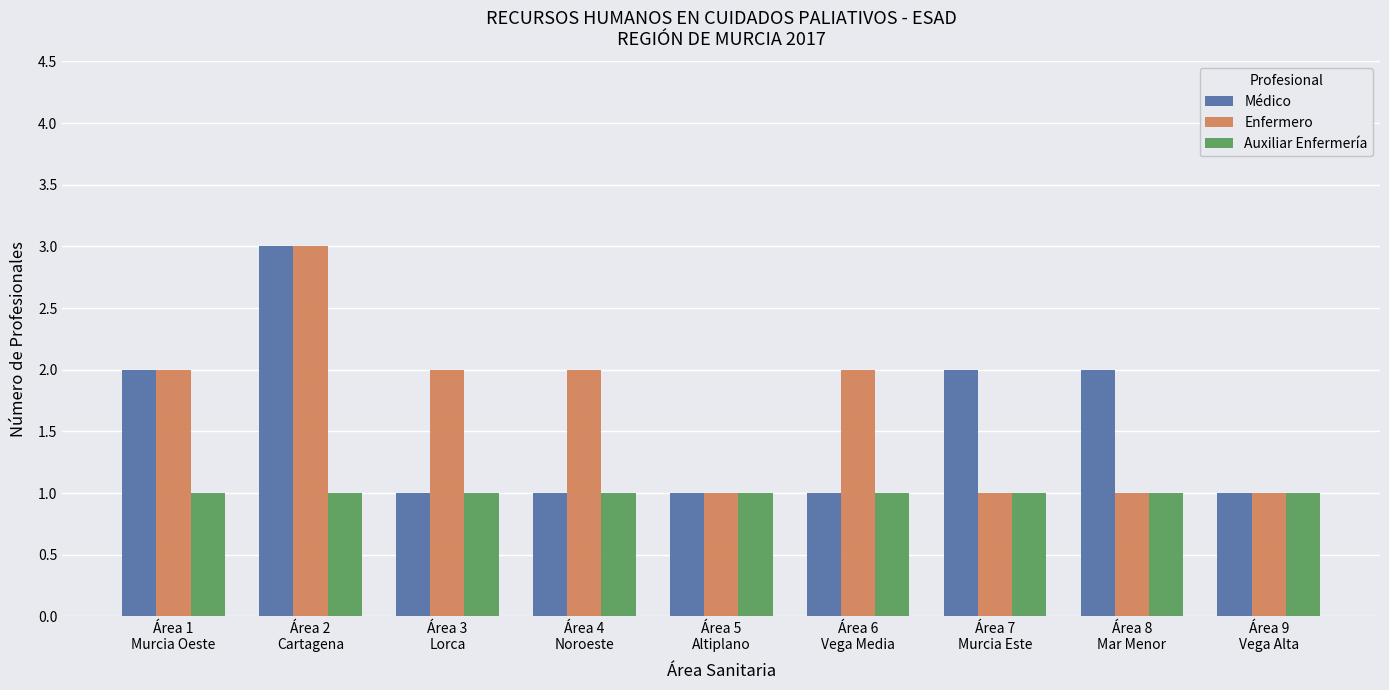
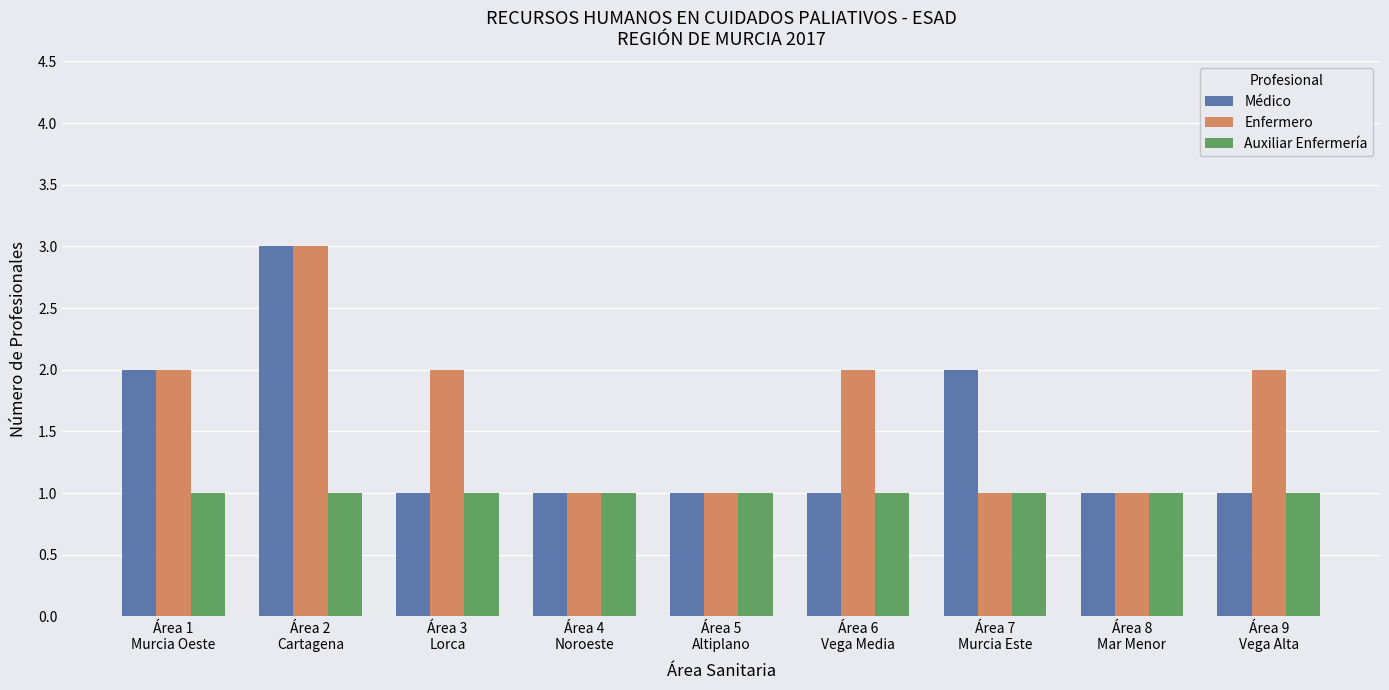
  {
    "Médico": {
      "Área 1 Murcia Oeste": 2,
      "Área 2 Cartagena": 3,
      "Área 3 Lorca": 1,
      "Área 4 Noroeste": 1,
      "Área 5 Altiplano": 1,
      "Área 6 Vega Media": 1,
      "Área 7 Murcia Este": 2,
-     "Área 8 Mar Menor": 2,
+     "Área 8 Mar Menor": 1,
      "Área 9 Vega Alta": 1
    },
    "Enfermero": {
      "Área 1 Murcia Oeste": 2,
      "Área 2 Cartagena": 3,
      "Área 3 Lorca": 2,
-     "Área 4 Noroeste": 2,
+     "Área 4 Noroeste": 1,
      "Área 5 Altiplano": 1,
      "Área 6 Vega Media": 2,
      "Área 7 Murcia Este": 1,
      "Área 8 Mar Menor": 1,
-     "Área 9 Vega Alta": 1
+     "Área 9 Vega Alta": 2
    },
    "Auxiliar Enfermería": {
      "Área 1 Murcia Oeste": 1,
      "Área 2 Cartagena": 1,
      "Área 3 Lorca": 1,
      "Área 4 Noroeste": 1,
      "Área 5 Altiplano": 1,
      "Área 6 Vega Media": 1,
      "Área 7 Murcia Este": 1,
      "Área 8 Mar Menor": 1,
      "Área 9 Vega Alta": 1
    }
  }
